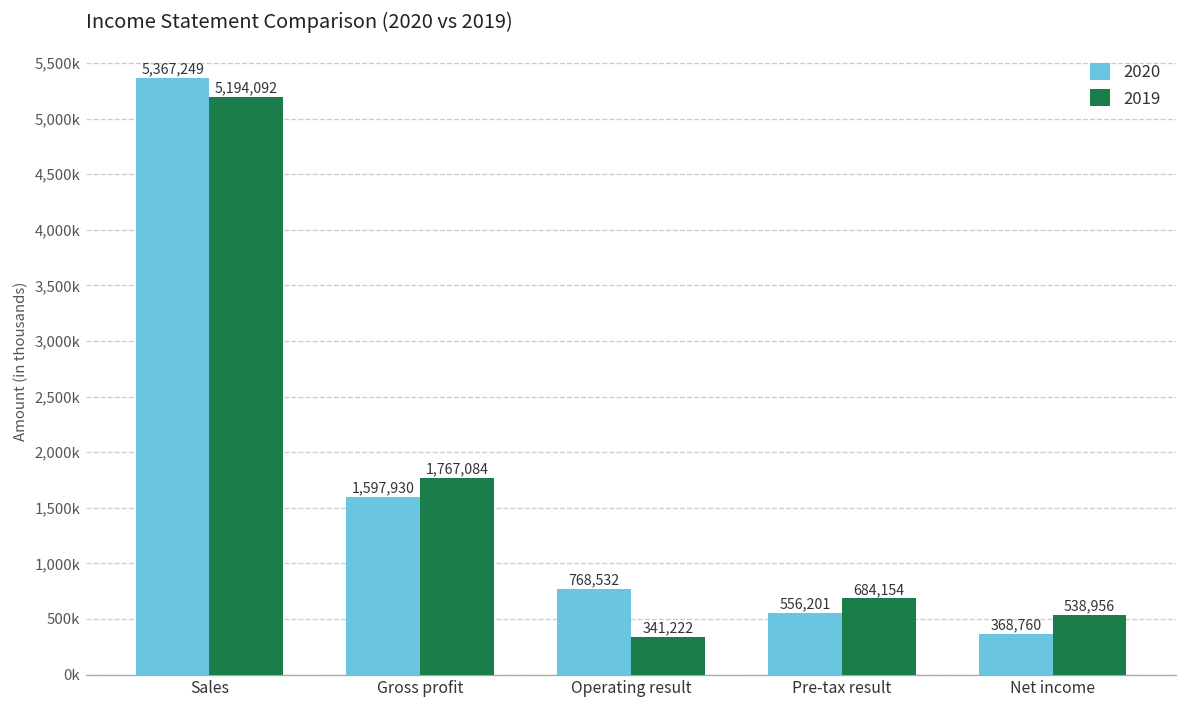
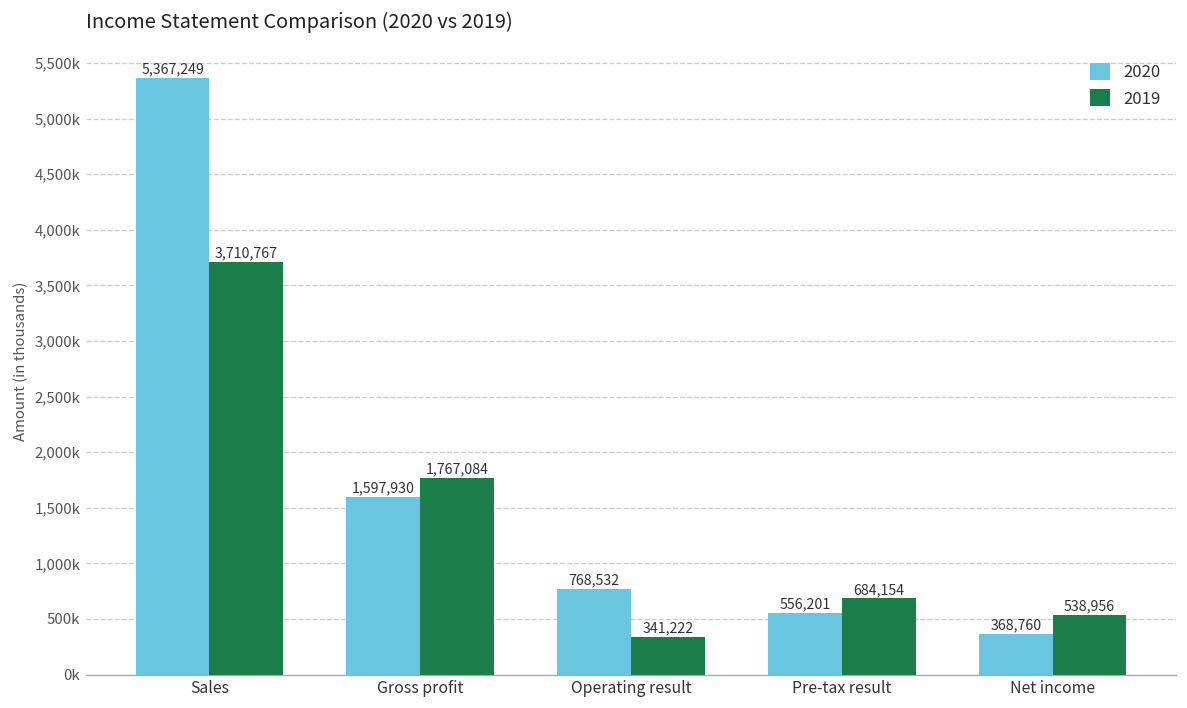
  {
    "2020": {
      "Sales": "5,367,249",
      "Gross profit": "1,597,930",
      "Operating result": "768,532",
      "Pre-tax result": "556,201",
      "Net income": "368,760"
    },
    "2019": {
-     "Sales": "5,194,092",
+     "Sales": "3,710,767",
      "Gross profit": "1,767,084",
      "Operating result": "341,222",
      "Pre-tax result": "684,154",
      "Net income": "538,956"
    }
  }
